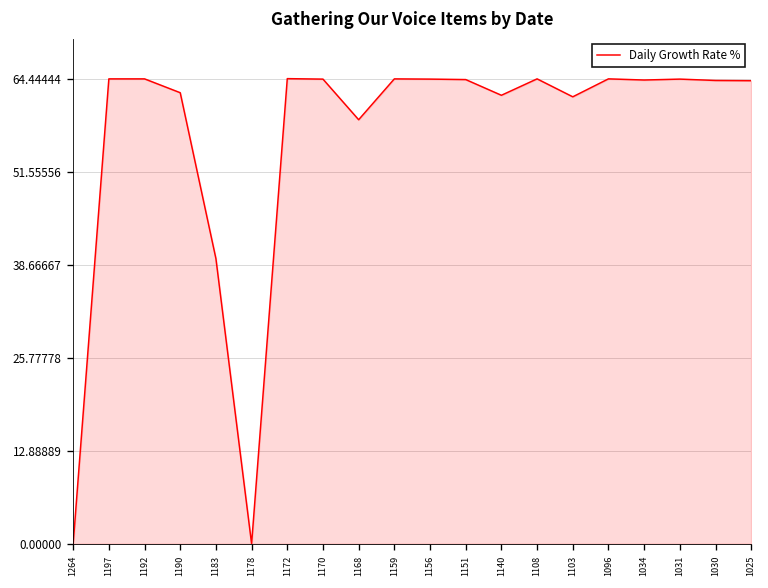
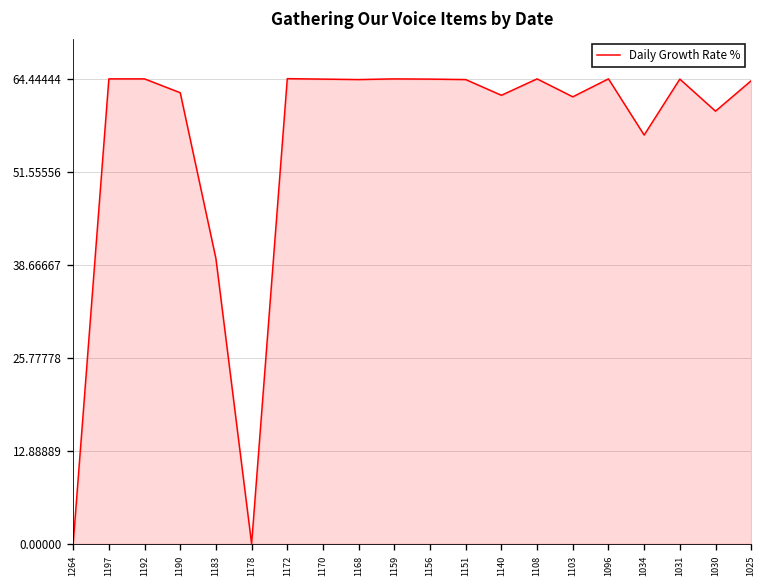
  {
    "1264": 0,
    "1197": 64,
    "1192": 64,
    "1190": 62,
    "1183": 40,
    "1178": 0,
    "1172": 64,
    "1170": 64,
-   "1168": 59,
+   "1168": 64,
    "1159": 64,
    "1156": 64,
    "1151": 64,
    "1140": 62,
    "1108": 64,
    "1103": 62,
    "1096": 64,
-   "1034": 64,
+   "1034": 57,
    "1031": 64,
-   "1030": 64,
+   "1030": 60,
    "1025": 64
  }
